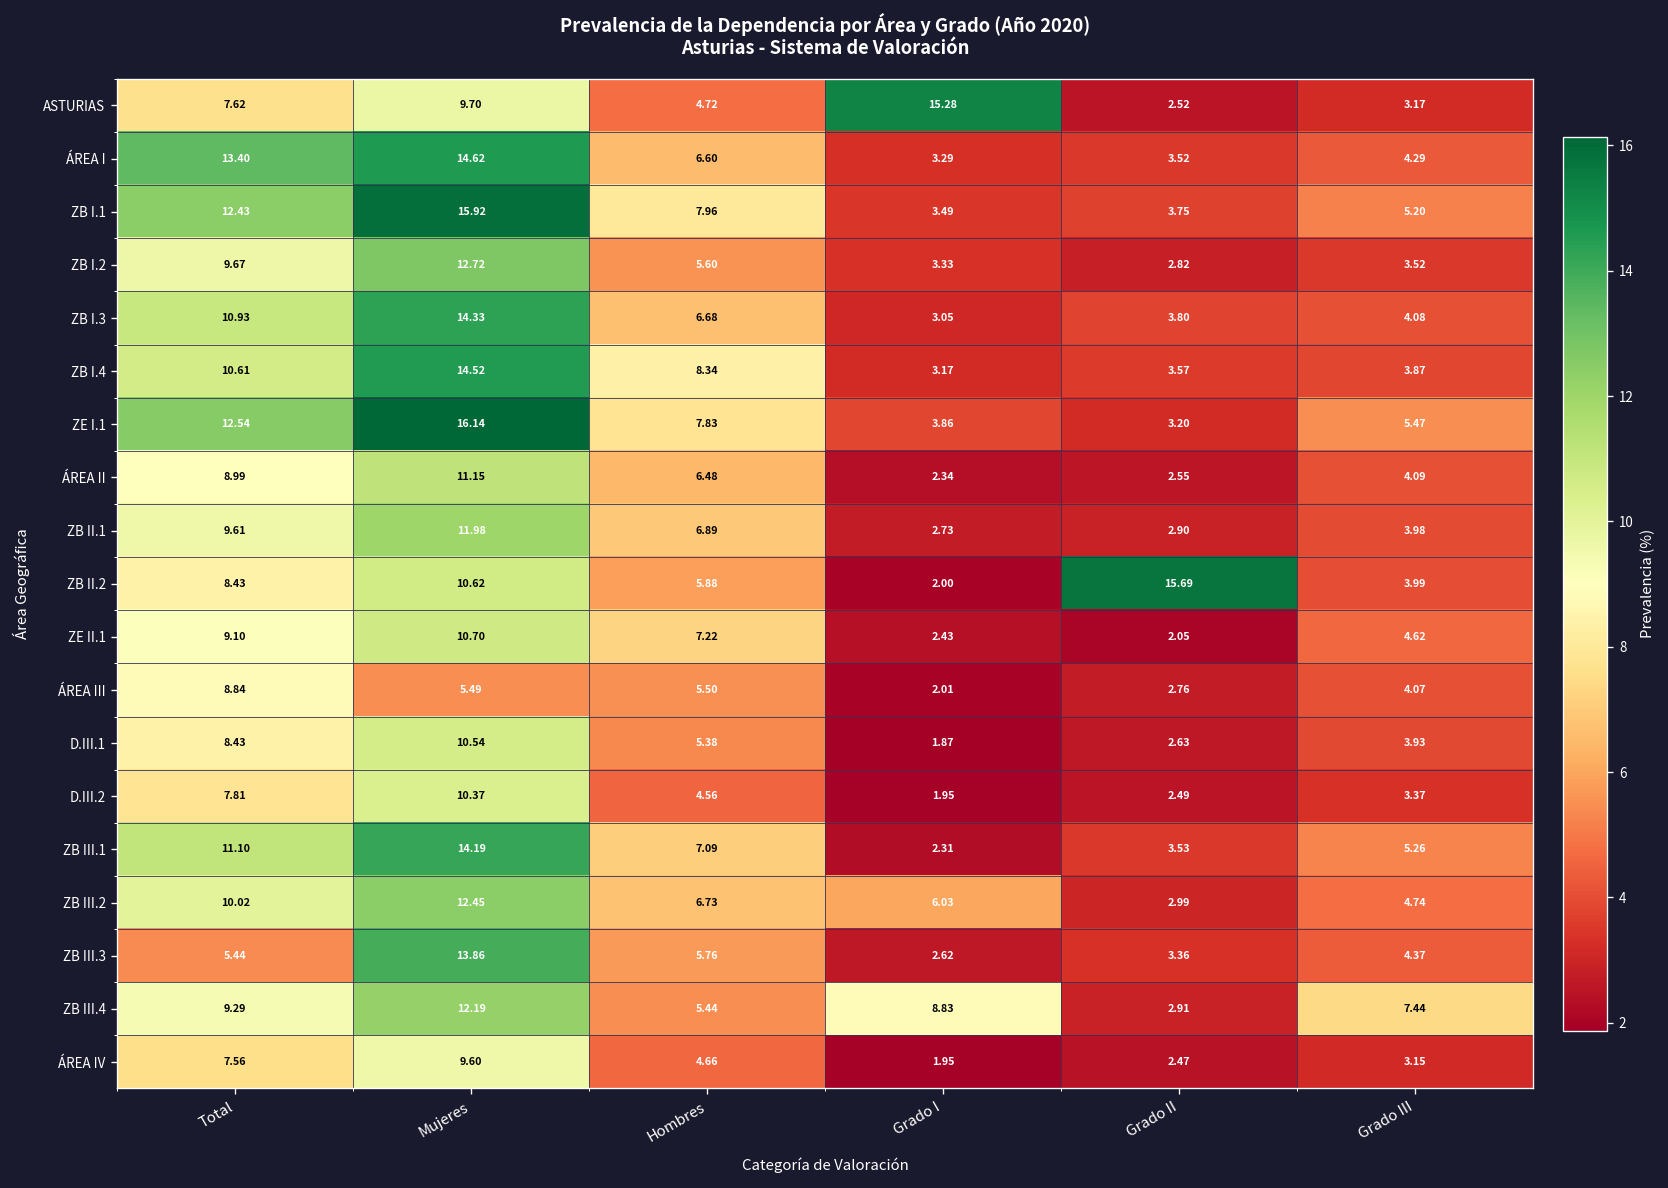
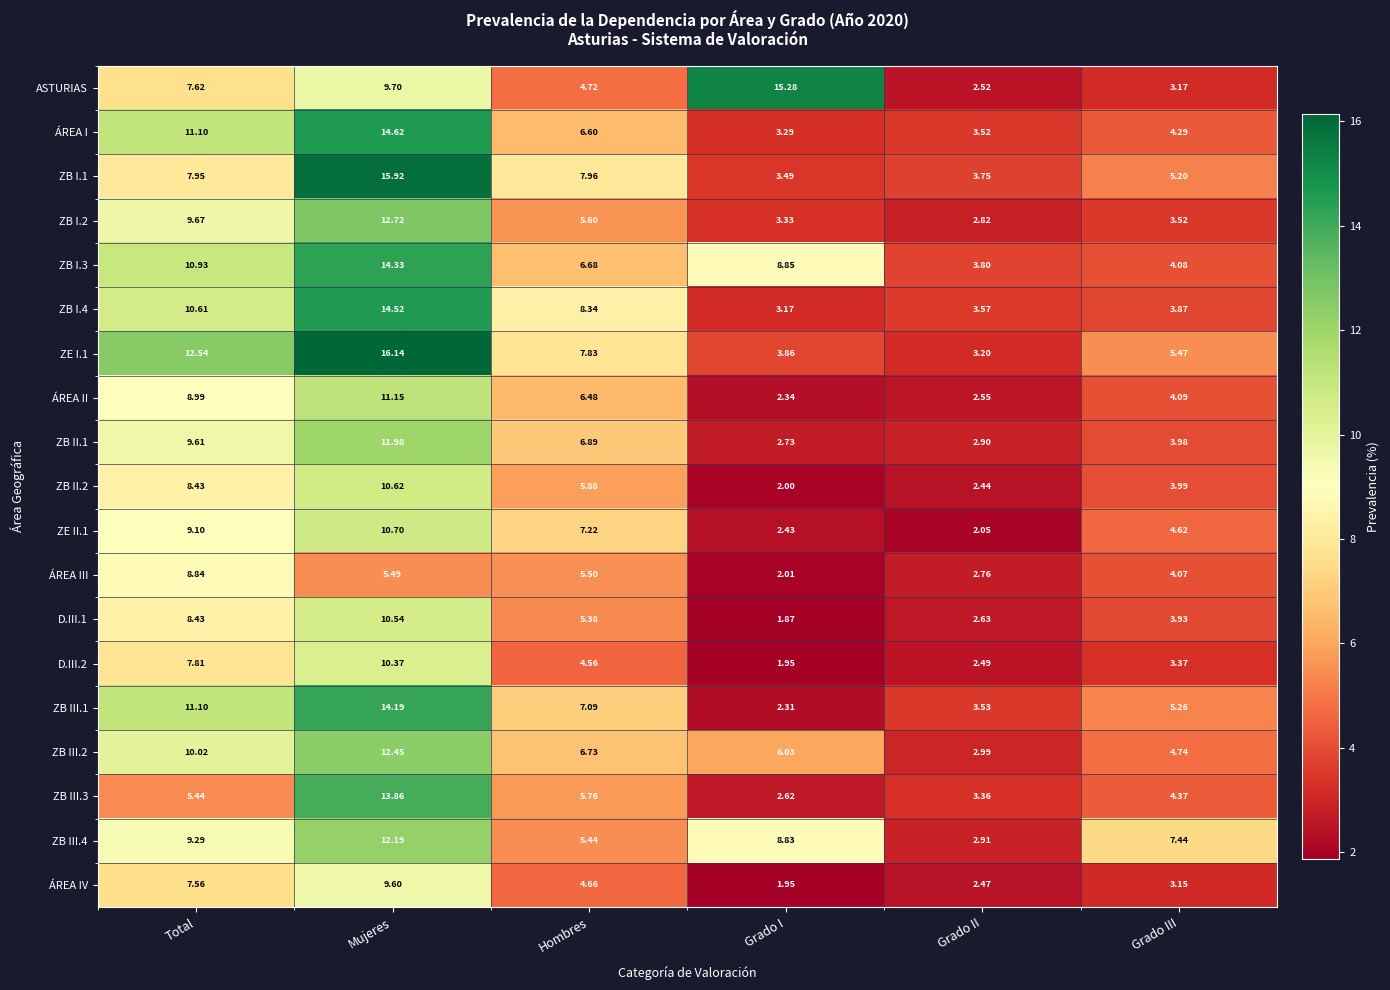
  {
    "ASTURIAS": {
      "Total": 7.62,
      "Mujeres": 9.70,
      "Hombres": 4.72,
      "Grado I": 15.28,
      "Grado II": 2.52,
      "Grado III": 3.17
    },
    "ÁREA I": {
-     "Total": 13.40,
+     "Total": 11.10,
      "Mujeres": 14.62,
      "Hombres": 6.60,
      "Grado I": 3.29,
      "Grado II": 3.52,
      "Grado III": 4.29
    },
    "ZB I.1": {
-     "Total": 12.43,
+     "Total": 7.95,
      "Mujeres": 15.92,
      "Hombres": 7.96,
      "Grado I": 3.49,
      "Grado II": 3.75,
      "Grado III": 5.20
    },
    "ZB I.2": {
      "Total": 9.67,
      "Mujeres": 12.72,
      "Hombres": 5.60,
      "Grado I": 3.33,
      "Grado II": 2.82,
      "Grado III": 3.52
    },
    "ZB I.3": {
      "Total": 10.93,
      "Mujeres": 14.33,
      "Hombres": 6.68,
-     "Grado I": 3.05,
+     "Grado I": 8.85,
      "Grado II": 3.80,
      "Grado III": 4.08
    },
    "ZB I.4": {
      "Total": 10.61,
      "Mujeres": 14.52,
      "Hombres": 8.34,
      "Grado I": 3.17,
      "Grado II": 3.57,
      "Grado III": 3.87
    },
    "ZE I.1": {
      "Total": 12.54,
      "Mujeres": 16.14,
      "Hombres": 7.83,
      "Grado I": 3.86,
      "Grado II": 3.20,
      "Grado III": 5.47
    },
    "ÁREA II": {
      "Total": 8.99,
      "Mujeres": 11.15,
      "Hombres": 6.48,
      "Grado I": 2.34,
      "Grado II": 2.55,
      "Grado III": 4.09
    },
    "ZB II.1": {
      "Total": 9.61,
      "Mujeres": 11.98,
      "Hombres": 6.89,
      "Grado I": 2.73,
      "Grado II": 2.90,
      "Grado III": 3.98
    },
    "ZB II.2": {
      "Total": 8.43,
      "Mujeres": 10.62,
      "Hombres": 5.88,
      "Grado I": 2.00,
-     "Grado II": 15.69,
+     "Grado II": 2.44,
      "Grado III": 3.99
    },
    "ZE II.1": {
      "Total": 9.10,
      "Mujeres": 10.70,
      "Hombres": 7.22,
      "Grado I": 2.43,
      "Grado II": 2.05,
      "Grado III": 4.62
    },
    "ÁREA III": {
      "Total": 8.84,
      "Mujeres": 5.49,
      "Hombres": 5.50,
      "Grado I": 2.01,
      "Grado II": 2.76,
      "Grado III": 4.07
    },
    "D.III.1": {
      "Total": 8.43,
      "Mujeres": 10.54,
      "Hombres": 5.38,
      "Grado I": 1.87,
      "Grado II": 2.63,
      "Grado III": 3.93
    },
    "D.III.2": {
      "Total": 7.81,
      "Mujeres": 10.37,
      "Hombres": 4.56,
      "Grado I": 1.95,
      "Grado II": 2.49,
      "Grado III": 3.37
    },
    "ZB III.1": {
      "Total": 11.10,
      "Mujeres": 14.19,
      "Hombres": 7.09,
      "Grado I": 2.31,
      "Grado II": 3.53,
      "Grado III": 5.26
    },
    "ZB III.2": {
      "Total": 10.02,
      "Mujeres": 12.45,
      "Hombres": 6.73,
      "Grado I": 6.03,
      "Grado II": 2.99,
      "Grado III": 4.74
    },
    "ZB III.3": {
      "Total": 5.44,
      "Mujeres": 13.86,
      "Hombres": 5.76,
      "Grado I": 2.62,
      "Grado II": 3.36,
      "Grado III": 4.37
    },
    "ZB III.4": {
      "Total": 9.29,
      "Mujeres": 12.19,
      "Hombres": 5.44,
      "Grado I": 8.83,
      "Grado II": 2.91,
      "Grado III": 7.44
    },
    "ÁREA IV": {
      "Total": 7.56,
      "Mujeres": 9.60,
      "Hombres": 4.66,
      "Grado I": 1.95,
      "Grado II": 2.47,
      "Grado III": 3.15
    }
  }
